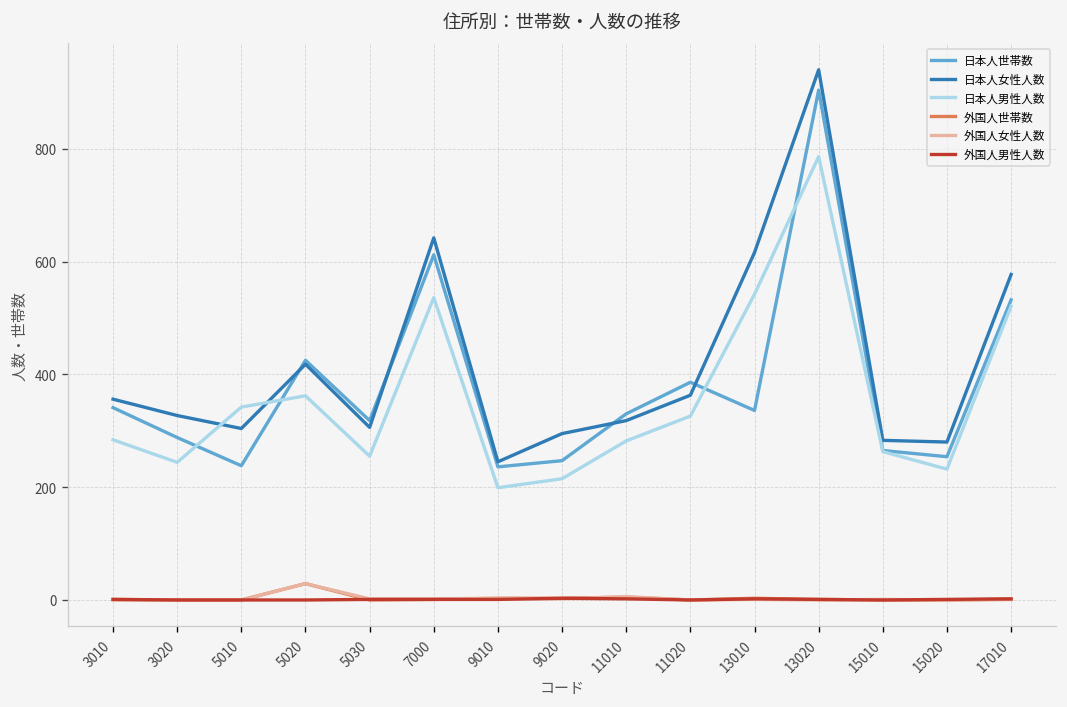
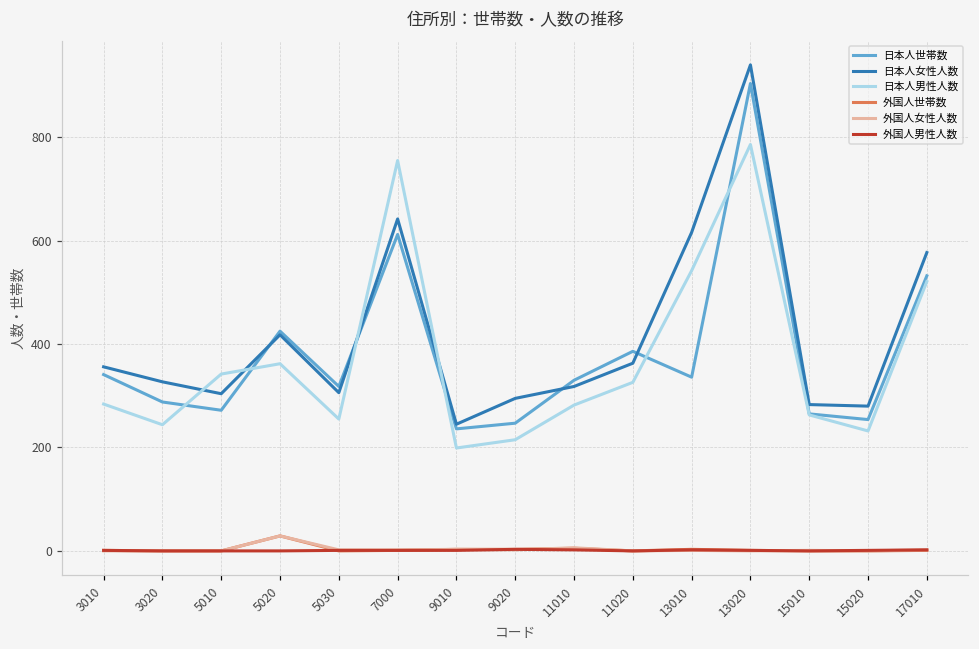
  {
    "日本人世帯数": {
      "3010": 340,
      "3020": 290,
-     "5010": 240,
+     "5010": 270,
      "5020": 430,
      "5030": 320,
      "7000": 610,
      "9010": 240,
      "9020": 250,
      "11010": 330,
      "11020": 390,
      "13010": 340,
      "13020": 900,
      "15020": 250,
      "17010": 530
    },
    "日本人女性人数": {
      "3010": 360,
      "3020": 330,
      "5010": 300,
      "5020": 420,
      "5030": 310,
      "7000": 640,
      "9010": 250,
      "9020": 300,
      "11010": 320,
      "11020": 360,
      "13010": 620,
      "13020": 940,
      "15010": 280,
      "15020": 280,
      "17010": 580
    },
    "日本人男性人数": {
      "3010": 280,
      "3020": 240,
      "5010": 340,
      "5020": 360,
      "5030": 260,
-     "7000": 540,
+     "7000": 760,
      "9010": 200,
      "9020": 220,
      "11010": 280,
      "11020": 330,
      "13010": 540,
      "13020": 790,
      "15020": 230,
      "17010": 520
    },
    "外国人男性人数": {
      "5020": 0
    }
  }
